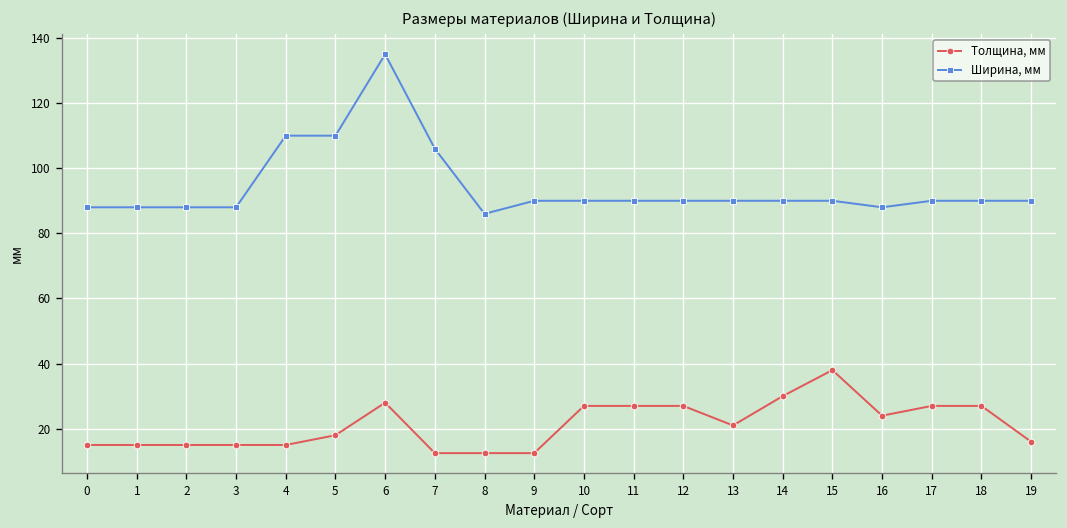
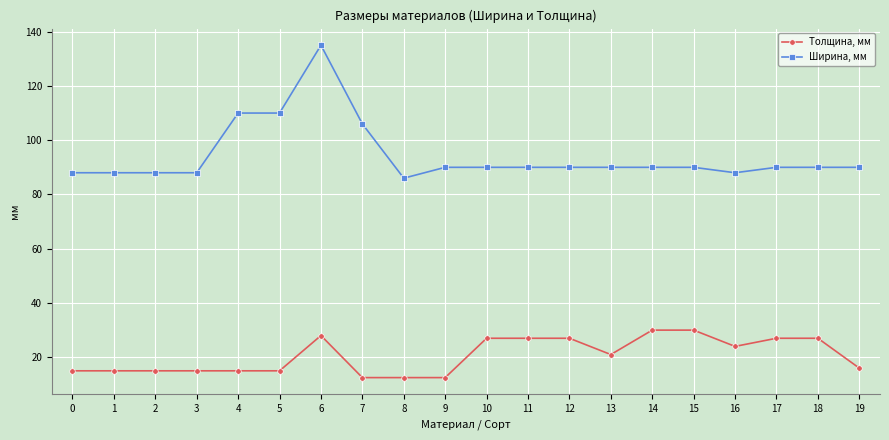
  {
    "Толщина, мм": {
      "0": 15,
      "1": 15,
      "2": 15,
      "3": 15,
      "4": 15,
-     "5": 18,
+     "5": 15,
      "6": 28,
      "7": 13,
      "8": 13,
      "9": 13,
      "10": 27,
      "11": 27,
      "12": 27,
      "13": 21,
      "14": 30,
-     "15": 38,
+     "15": 30,
      "16": 24,
      "17": 27,
      "18": 27,
      "19": 16
    },
    "Ширина, мм": {
      "0": 88,
      "1": 88,
      "2": 88,
      "3": 88,
      "4": 110,
      "5": 110,
      "6": 135,
      "7": 106,
      "8": 86,
      "9": 90,
      "10": 90,
      "11": 90,
      "12": 90,
      "13": 90,
      "14": 90,
      "15": 90,
      "16": 88,
      "17": 90,
      "18": 90,
      "19": 90
    }
  }
